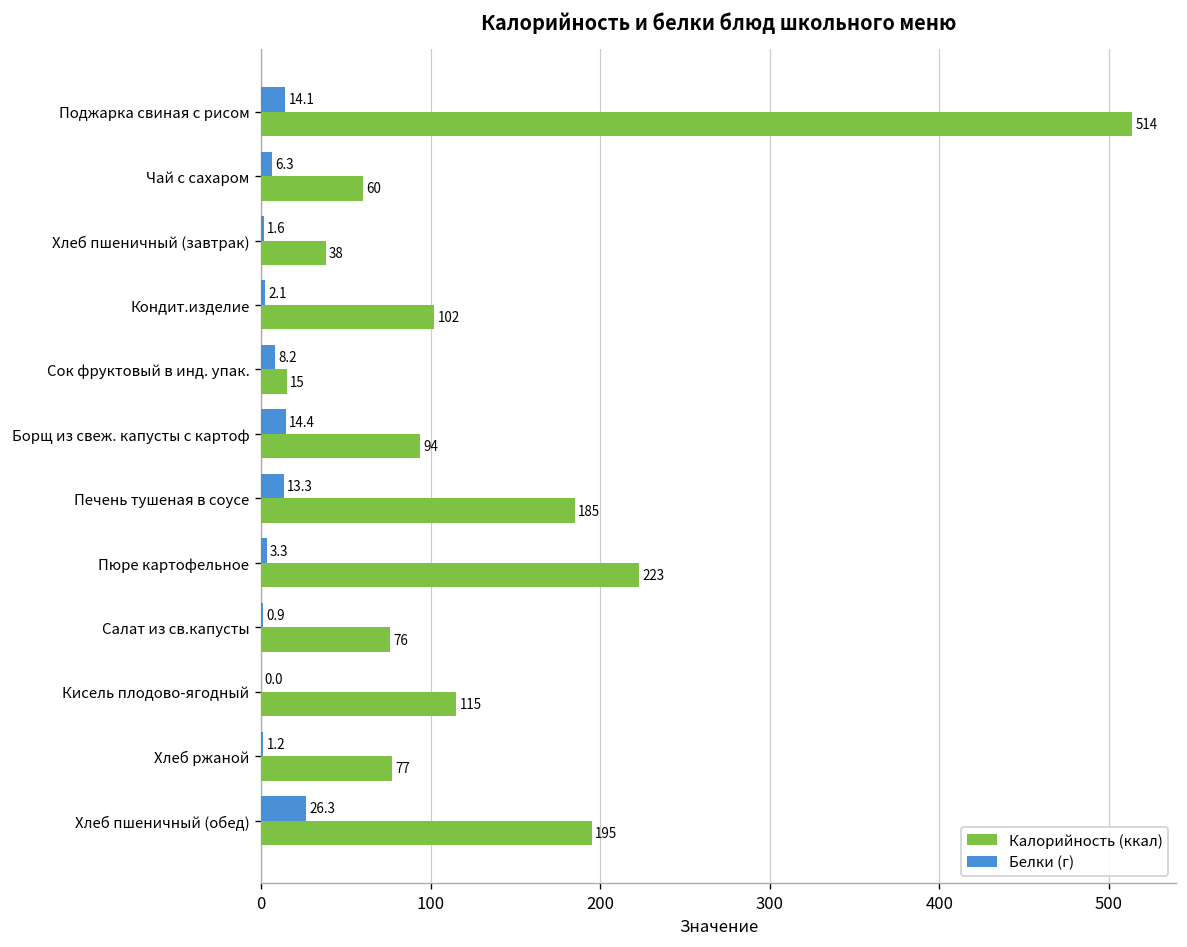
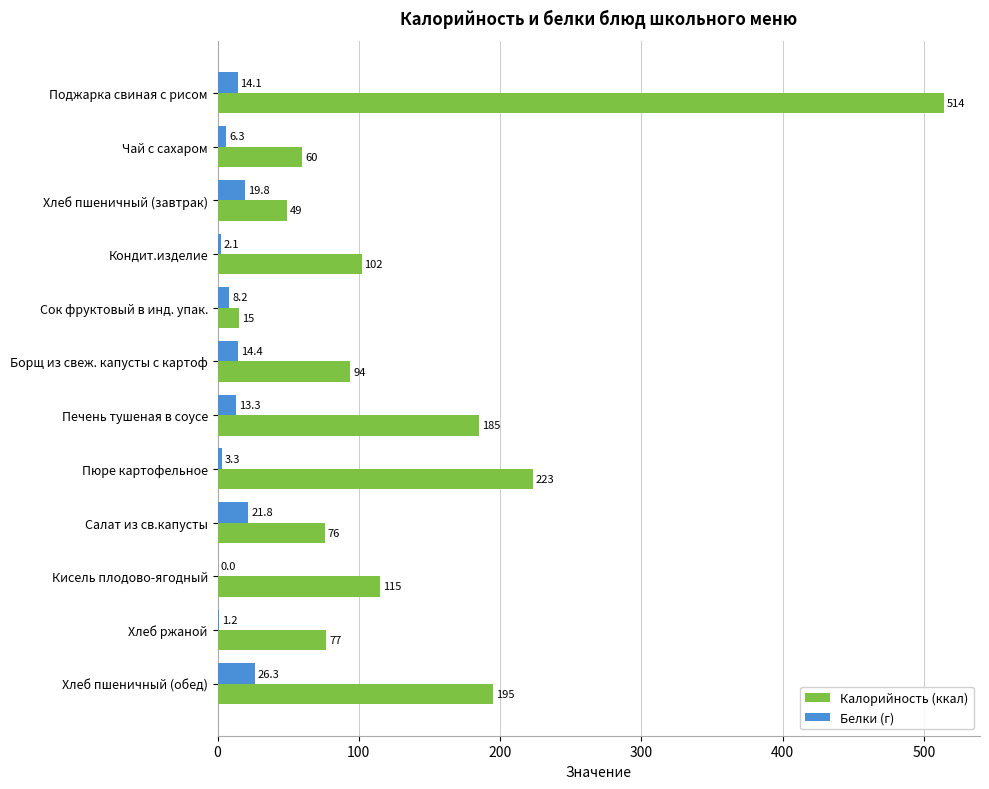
  {
    "Калорийность (ккал)": {
      "Поджарка свиная с рисом": 514,
      "Чай с сахаром": 60,
-     "Хлеб пшеничный (завтрак)": 38,
+     "Хлеб пшеничный (завтрак)": 49,
      "Кондит.изделие": 102,
      "Сок фруктовый в инд. упак.": 15,
      "Борщ из свеж. капусты с картоф": 94,
      "Печень тушеная в соусе": 185,
      "Пюре картофельное": 223,
      "Салат из св.капусты": 76,
      "Кисель плодово-ягодный": 115,
      "Хлеб ржаной": 77,
      "Хлеб пшеничный (обед)": 195
    },
    "Белки (г)": {
      "Поджарка свиная с рисом": 14.1,
      "Чай с сахаром": 6.3,
-     "Хлеб пшеничный (завтрак)": 1.6,
+     "Хлеб пшеничный (завтрак)": 19.8,
      "Кондит.изделие": 2.1,
      "Сок фруктовый в инд. упак.": 8.2,
      "Борщ из свеж. капусты с картоф": 14.4,
      "Печень тушеная в соусе": 13.3,
      "Пюре картофельное": 3.3,
-     "Салат из св.капусты": 0.9,
+     "Салат из св.капусты": 21.8,
      "Кисель плодово-ягодный": 0.0,
      "Хлеб ржаной": 1.2,
      "Хлеб пшеничный (обед)": 26.3
    }
  }
